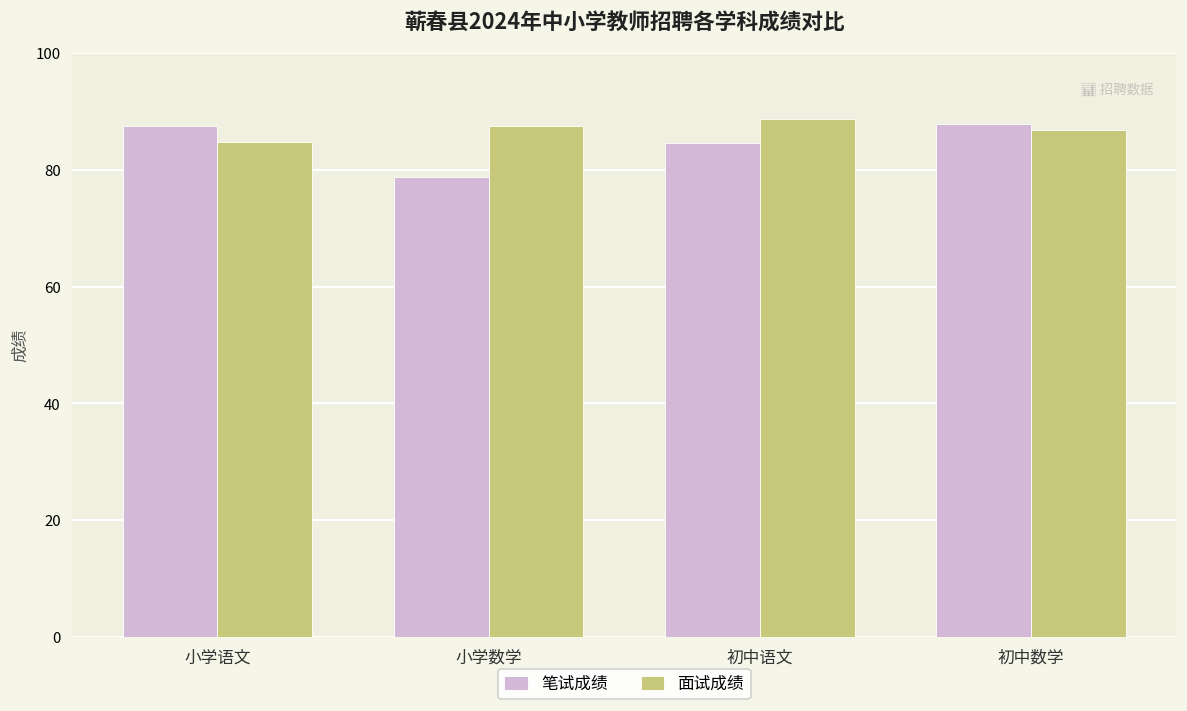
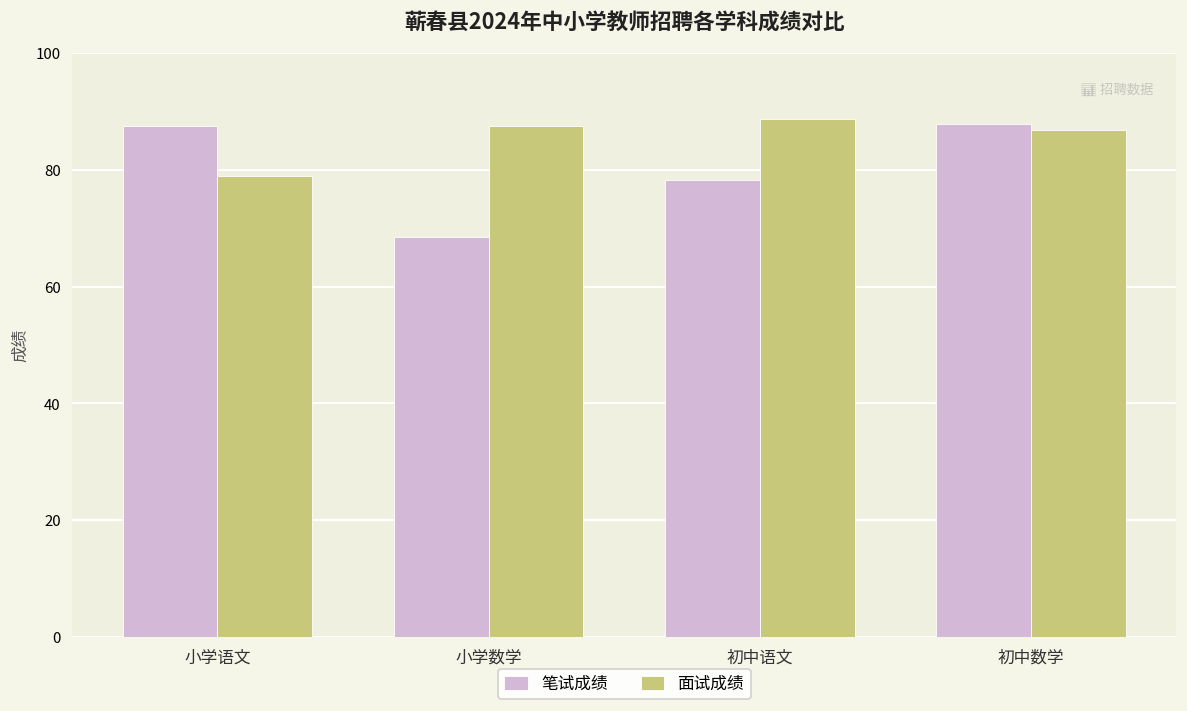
  {
    "笔试成绩": {
      "小学语文": 87,
-     "小学数学": 79,
-     "初中语文": 85,
+     "小学数学": 68,
+     "初中语文": 78,
      "初中数学": 88
    },
    "面试成绩": {
-     "小学语文": 85,
+     "小学语文": 79,
      "小学数学": 87,
      "初中语文": 89,
      "初中数学": 87
    }
  }
